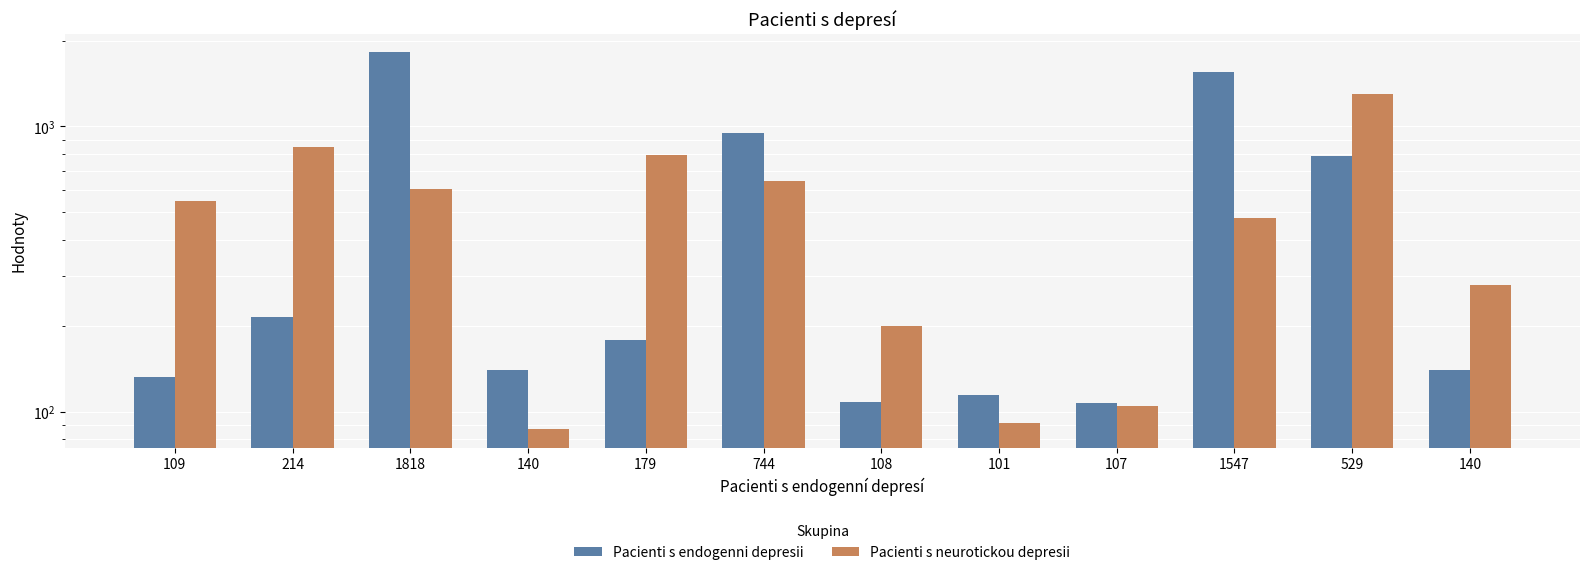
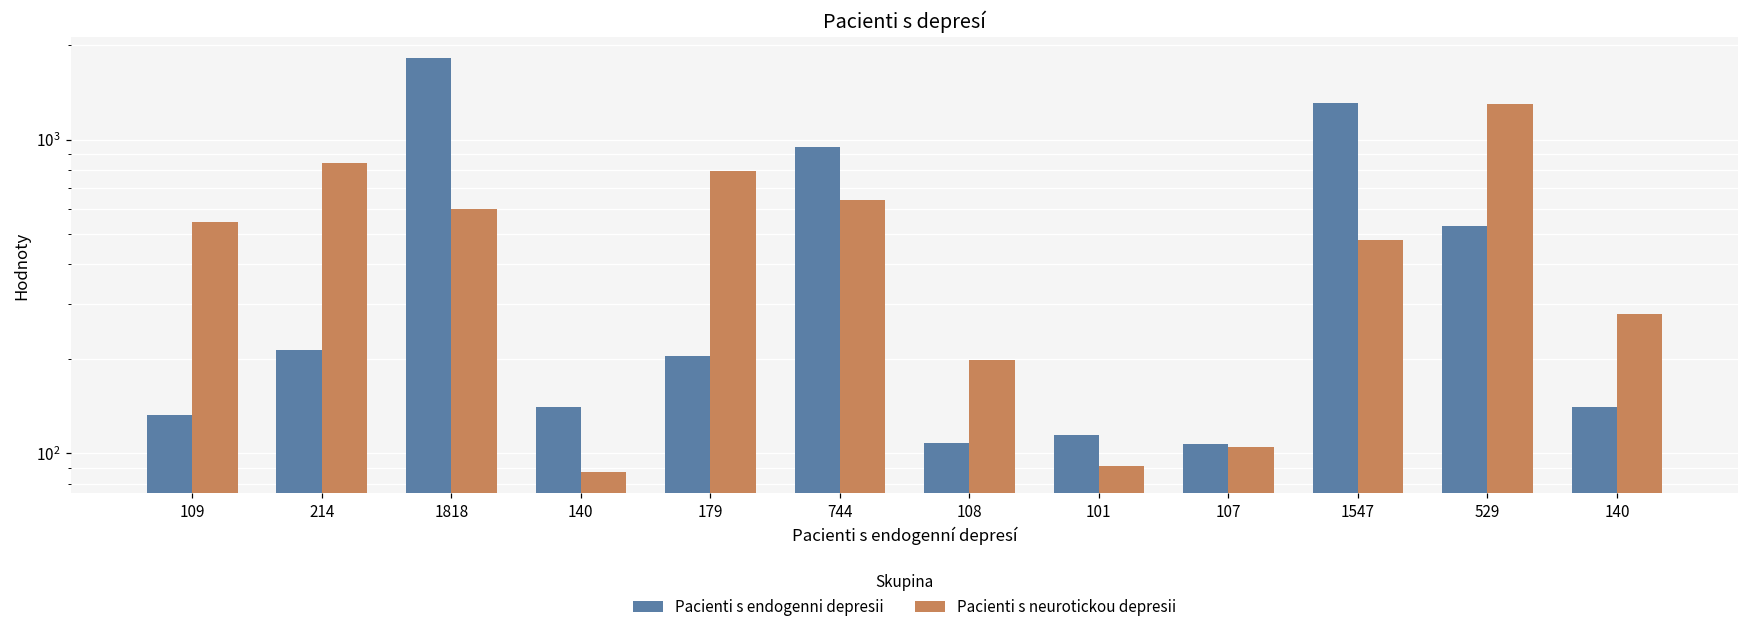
  {
    "Pacienti s endogenni depresii": {
      "109": 130,
      "214": 210,
      "1818": 1800,
-     "179": 180,
+     "179": 200,
      "744": 950,
      "108": 108,
      "101": 114,
      "107": 107,
-     "1547": 1500,
-     "529": 790
+     "1547": 1300,
+     "529": 530
    },
    "Pacienti s neurotickou depresii": {
      "109": 550,
      "214": 840,
      "1818": 600,
      "179": 790,
      "744": 640,
      "108": 200,
      "101": 91,
      "107": 105,
      "1547": 480,
      "529": 1300
    }
  }
